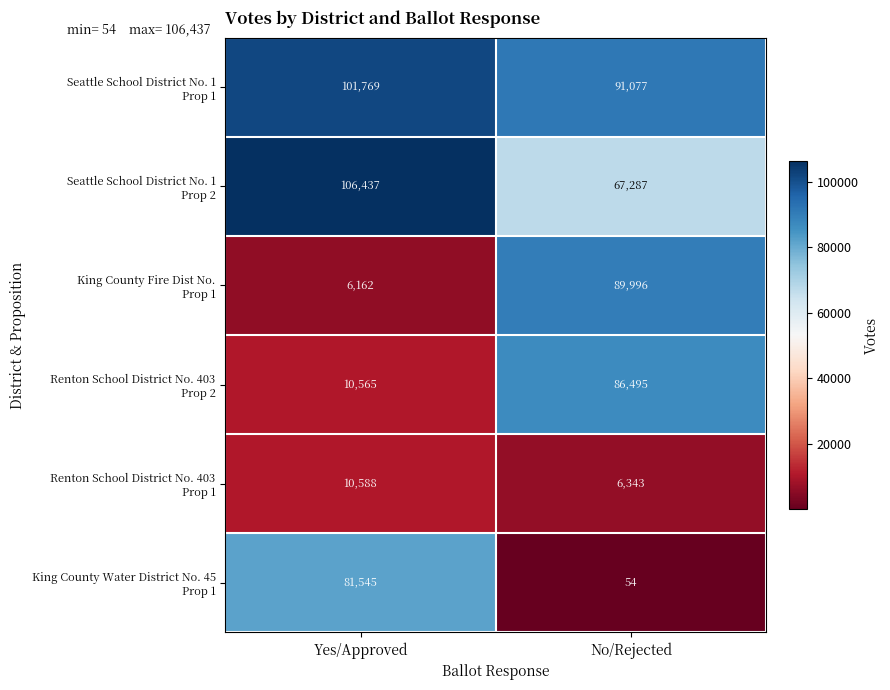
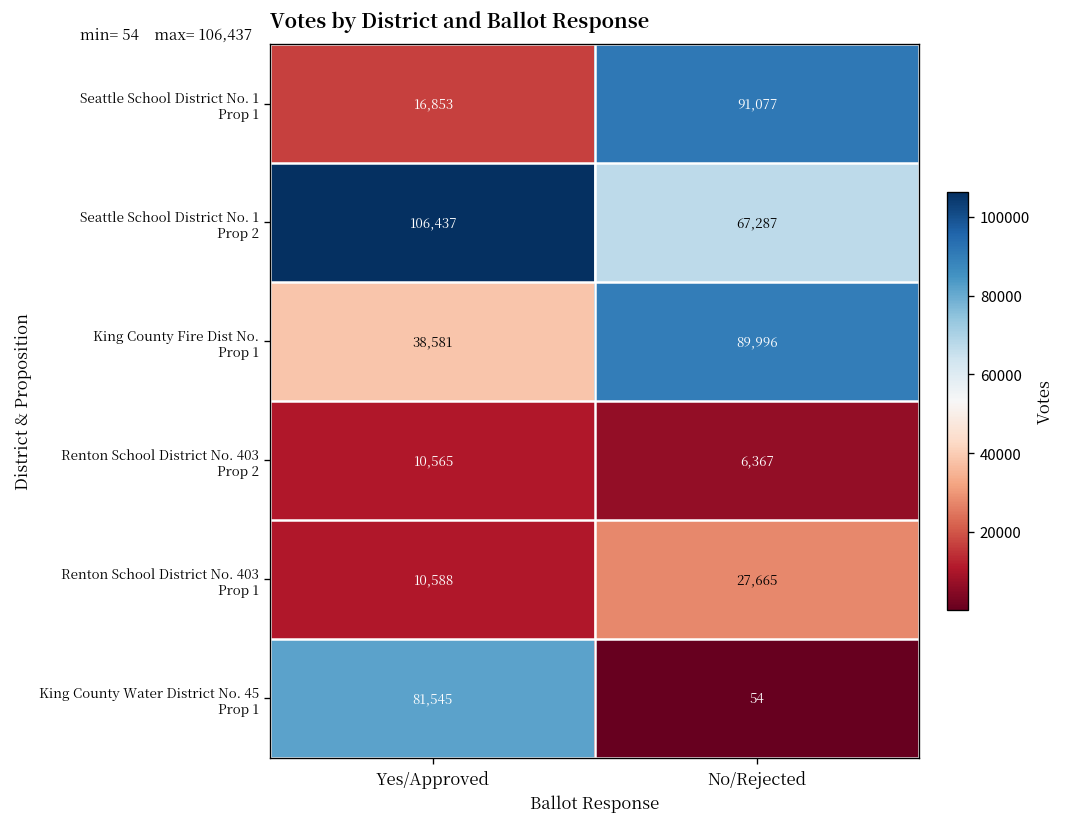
  {
    "Seattle School District No. 1 Prop 1": {
-     "Yes/Approved": "101,769",
+     "Yes/Approved": "16,853",
      "No/Rejected": "91,077"
    },
    "Seattle School District No. 1 Prop 2": {
      "Yes/Approved": "106,437",
      "No/Rejected": "67,287"
    },
    "King County Fire Dist No. Prop 1": {
-     "Yes/Approved": "6,162",
+     "Yes/Approved": "38,581",
      "No/Rejected": "89,996"
    },
    "Renton School District No. 403 Prop 2": {
      "Yes/Approved": "10,565",
-     "No/Rejected": "86,495"
+     "No/Rejected": "6,367"
    },
    "Renton School District No. 403 Prop 1": {
      "Yes/Approved": "10,588",
-     "No/Rejected": "6,343"
+     "No/Rejected": "27,665"
    },
    "King County Water District No. 45 Prop 1": {
      "Yes/Approved": "81,545",
      "No/Rejected": "54"
    }
  }
